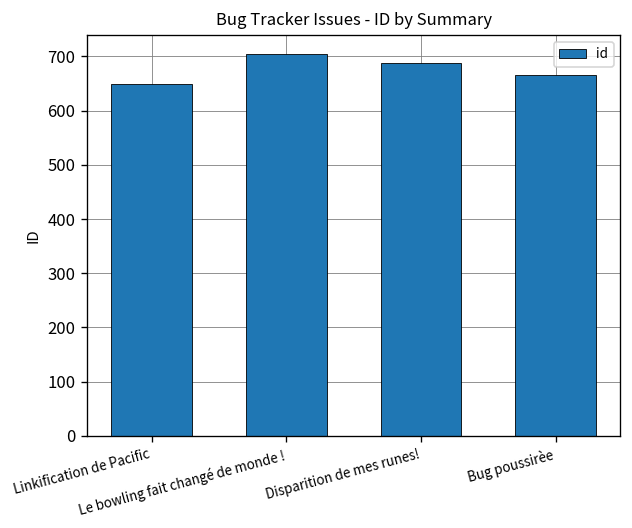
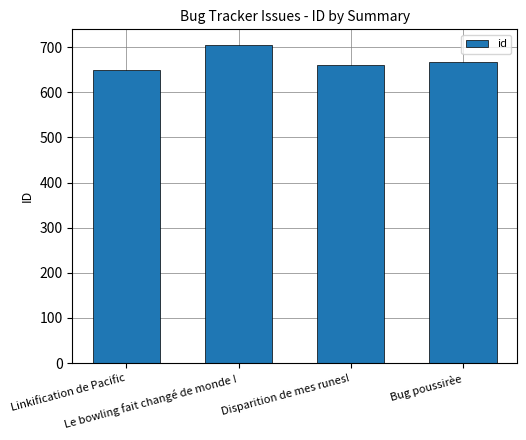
  {
    "Linkification de Pacific": 650,
    "Le bowling fait changé de monde !": 700,
-   "Disparition de mes runes!": 690,
+   "Disparition de mes runes!": 660,
    "Bug poussirèe": 670
  }
